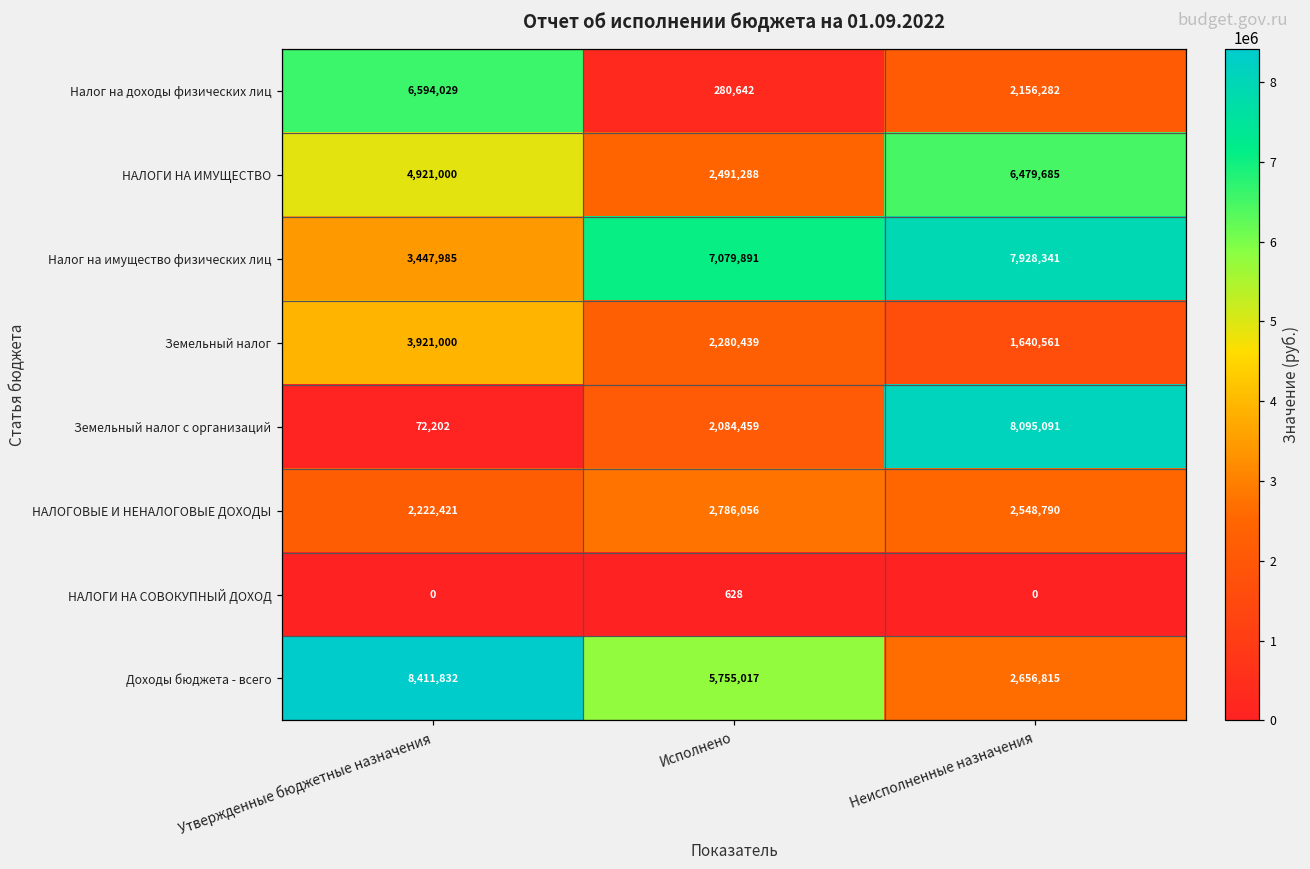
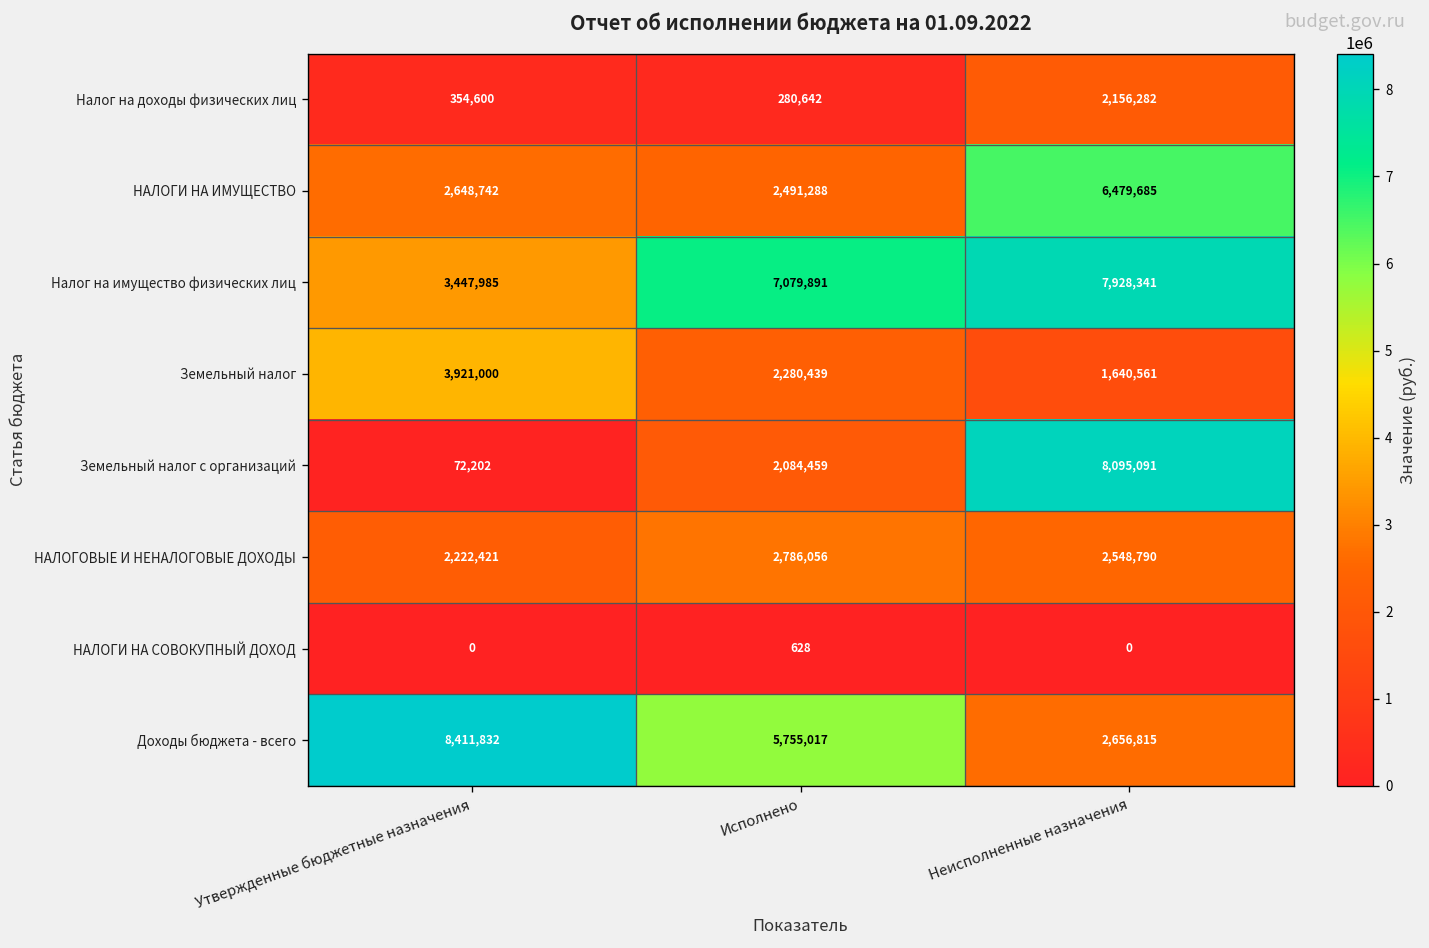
  {
    "Налог на доходы физических лиц": {
-     "Утвержденные бюджетные назначения": "6,594,029",
+     "Утвержденные бюджетные назначения": "354,600",
      "Исполнено": "280,642",
      "Неисполненные назначения": "2,156,282"
    },
    "НАЛОГИ НА ИМУЩЕСТВО": {
-     "Утвержденные бюджетные назначения": "4,921,000",
+     "Утвержденные бюджетные назначения": "2,648,742",
      "Исполнено": "2,491,288",
      "Неисполненные назначения": "6,479,685"
    },
    "Налог на имущество физических лиц": {
      "Утвержденные бюджетные назначения": "3,447,985",
      "Исполнено": "7,079,891",
      "Неисполненные назначения": "7,928,341"
    },
    "Земельный налог": {
      "Утвержденные бюджетные назначения": "3,921,000",
      "Исполнено": "2,280,439",
      "Неисполненные назначения": "1,640,561"
    },
    "Земельный налог с организаций": {
      "Утвержденные бюджетные назначения": "72,202",
      "Исполнено": "2,084,459",
      "Неисполненные назначения": "8,095,091"
    },
    "НАЛОГОВЫЕ И НЕНАЛОГОВЫЕ ДОХОДЫ": {
      "Утвержденные бюджетные назначения": "2,222,421",
      "Исполнено": "2,786,056",
      "Неисполненные назначения": "2,548,790"
    },
    "НАЛОГИ НА СОВОКУПНЫЙ ДОХОД": {
      "Утвержденные бюджетные назначения": "0",
      "Исполнено": "628",
      "Неисполненные назначения": "0"
    },
    "Доходы бюджета - всего": {
      "Утвержденные бюджетные назначения": "8,411,832",
      "Исполнено": "5,755,017",
      "Неисполненные назначения": "2,656,815"
    }
  }
